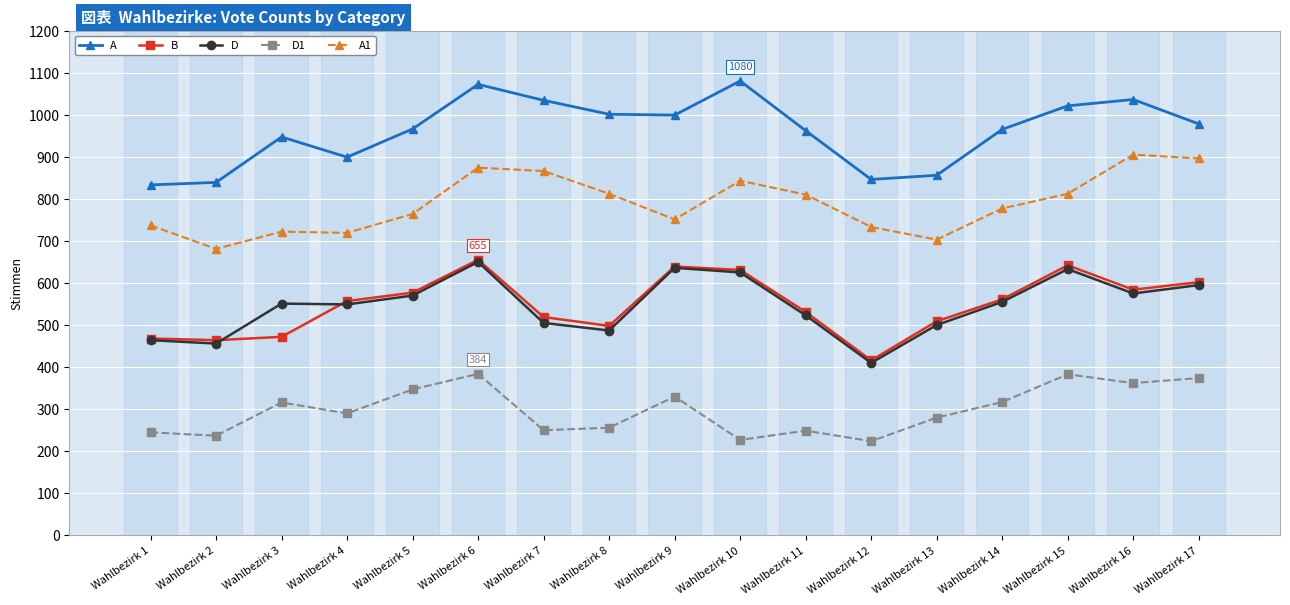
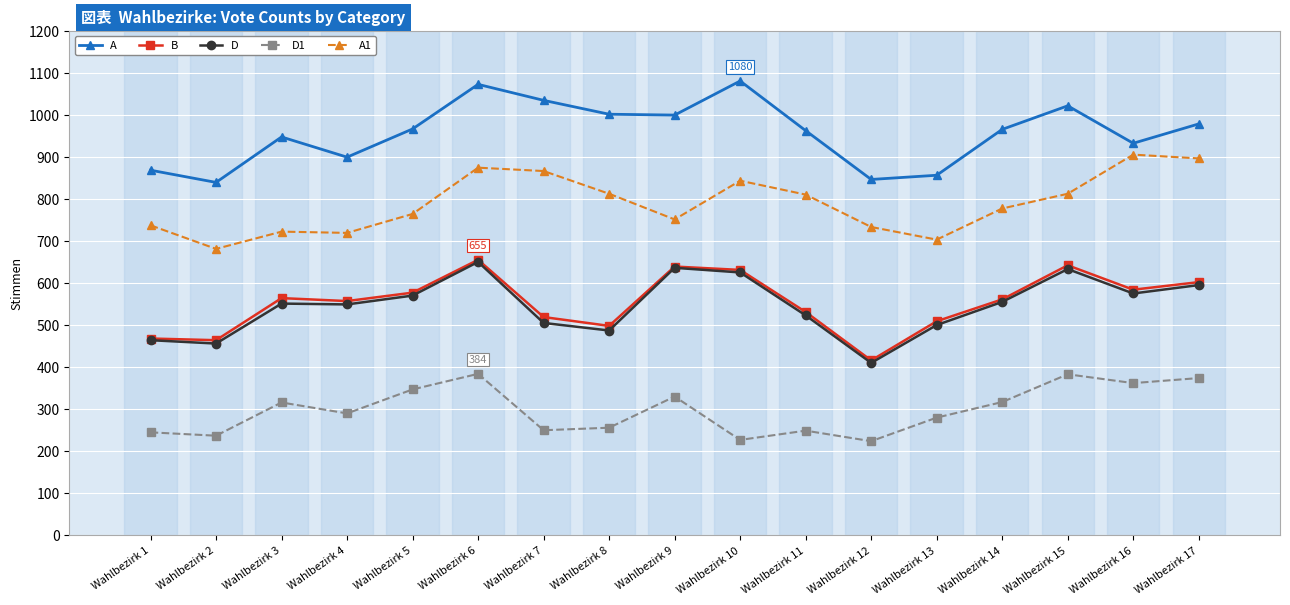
  {
    "A": {
-     "Wahlbezirk 1": 830,
+     "Wahlbezirk 1": 870,
      "Wahlbezirk 2": 840,
      "Wahlbezirk 3": 950,
      "Wahlbezirk 4": 900,
      "Wahlbezirk 5": 970,
      "Wahlbezirk 6": 1070,
      "Wahlbezirk 7": 1030,
      "Wahlbezirk 8": 1000,
      "Wahlbezirk 9": 1000,
      "Wahlbezirk 11": 960,
      "Wahlbezirk 12": 850,
      "Wahlbezirk 13": 860,
      "Wahlbezirk 14": 970,
      "Wahlbezirk 15": 1020,
-     "Wahlbezirk 16": 1040,
+     "Wahlbezirk 16": 930,
      "Wahlbezirk 17": 980
    },
    "B": {
      "Wahlbezirk 2": 460,
-     "Wahlbezirk 3": 470,
+     "Wahlbezirk 3": 560,
      "Wahlbezirk 4": 560,
      "Wahlbezirk 5": 580,
      "Wahlbezirk 7": 520,
      "Wahlbezirk 8": 500,
      "Wahlbezirk 11": 530,
      "Wahlbezirk 12": 420,
      "Wahlbezirk 13": 510,
      "Wahlbezirk 15": 640,
      "Wahlbezirk 16": 580,
      "Wahlbezirk 17": 600
    },
    "D": {
      "Wahlbezirk 2": 460,
      "Wahlbezirk 3": 550,
      "Wahlbezirk 4": 550,
      "Wahlbezirk 5": 570,
      "Wahlbezirk 7": 510,
      "Wahlbezirk 8": 490,
      "Wahlbezirk 11": 520,
      "Wahlbezirk 12": 410,
      "Wahlbezirk 13": 500,
      "Wahlbezirk 15": 630,
      "Wahlbezirk 16": 580,
      "Wahlbezirk 17": 600
    },
    "D1": {
      "Wahlbezirk 1": 250,
      "Wahlbezirk 2": 240,
      "Wahlbezirk 3": 320,
      "Wahlbezirk 4": 290,
      "Wahlbezirk 5": 350,
      "Wahlbezirk 7": 250,
      "Wahlbezirk 8": 260,
      "Wahlbezirk 9": 330,
      "Wahlbezirk 10": 230,
      "Wahlbezirk 11": 250,
      "Wahlbezirk 12": 220,
      "Wahlbezirk 13": 280,
      "Wahlbezirk 14": 320,
      "Wahlbezirk 15": 380,
      "Wahlbezirk 16": 360,
      "Wahlbezirk 17": 370
    },
    "A1": {
      "Wahlbezirk 1": 740,
      "Wahlbezirk 2": 680,
      "Wahlbezirk 3": 720,
      "Wahlbezirk 4": 720,
      "Wahlbezirk 5": 760,
      "Wahlbezirk 6": 870,
      "Wahlbezirk 7": 870,
      "Wahlbezirk 8": 810,
      "Wahlbezirk 9": 750,
      "Wahlbezirk 10": 840,
      "Wahlbezirk 11": 810,
      "Wahlbezirk 12": 730,
      "Wahlbezirk 13": 700,
      "Wahlbezirk 14": 780,
      "Wahlbezirk 15": 810,
      "Wahlbezirk 16": 910,
      "Wahlbezirk 17": 900
    }
  }
